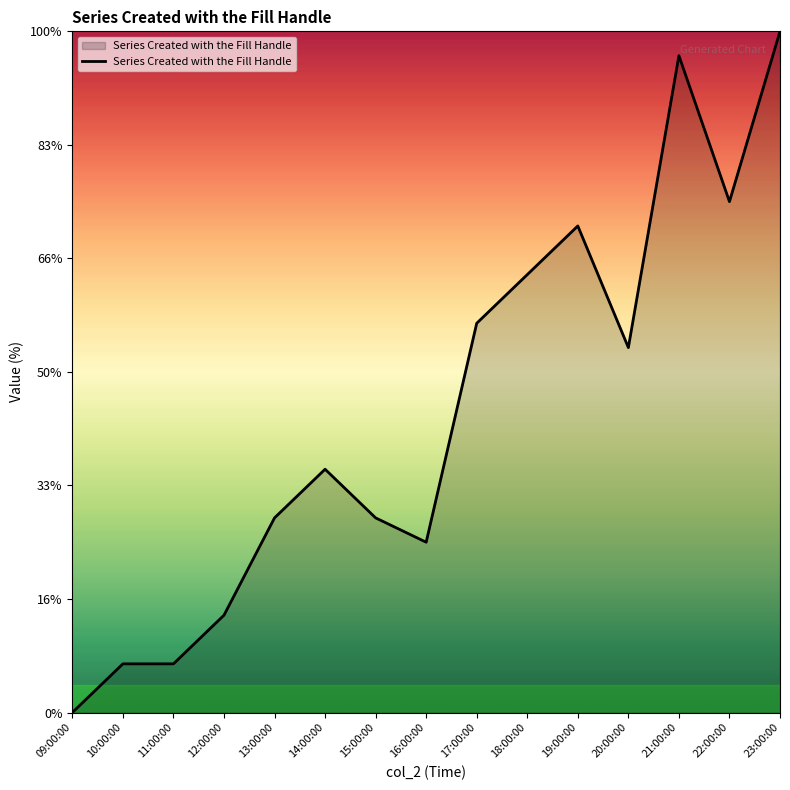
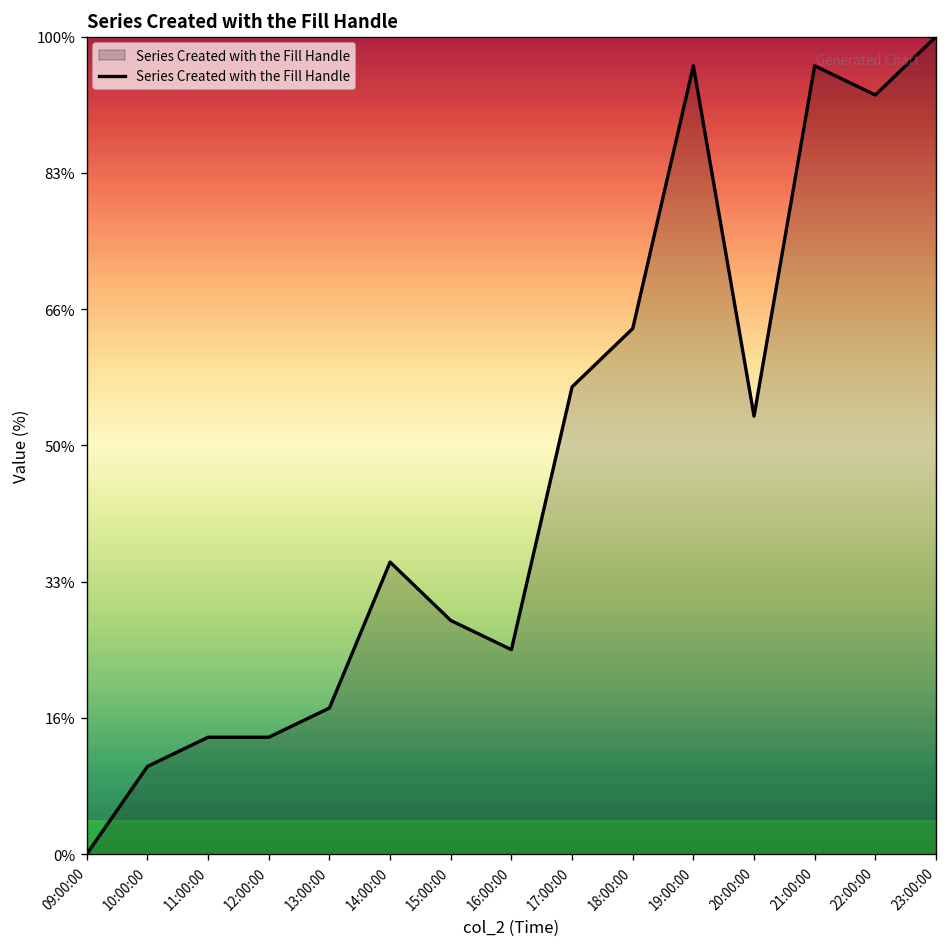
  {
-   "10:00:00": "7%",
-   "11:00:00": "7%",
+   "10:00:00": "11%",
+   "11:00:00": "14%",
    "12:00:00": "14%",
-   "13:00:00": "29%",
+   "13:00:00": "18%",
    "14:00:00": "36%",
    "15:00:00": "29%",
    "16:00:00": "25%",
    "17:00:00": "57%",
    "18:00:00": "64%",
-   "19:00:00": "71%",
+   "19:00:00": "96%",
    "20:00:00": "54%",
    "21:00:00": "96%",
-   "22:00:00": "75%",
+   "22:00:00": "93%",
    "23:00:00": "100%"
  }
